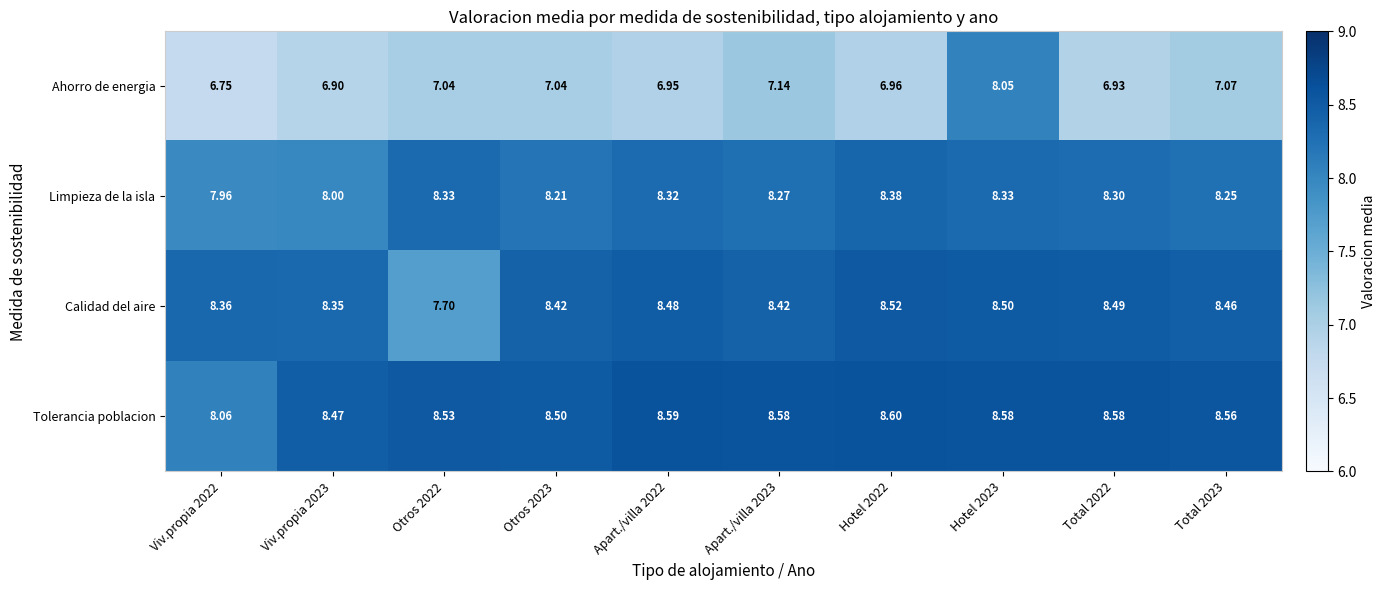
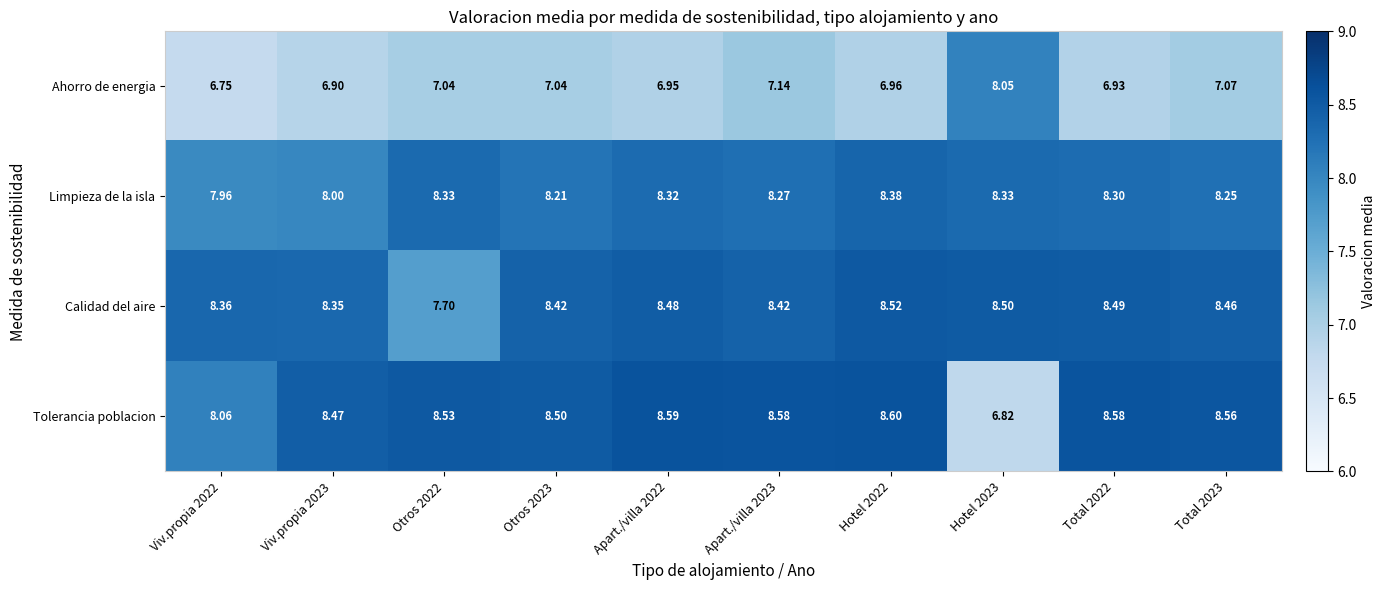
  {
    "Ahorro de energia": {
      "Viv.propia 2022": 6.75,
      "Viv.propia 2023": 6.90,
      "Otros 2022": 7.04,
      "Otros 2023": 7.04,
      "Apart./villa 2022": 6.95,
      "Apart./villa 2023": 7.14,
      "Hotel 2022": 6.96,
      "Hotel 2023": 8.05,
      "Total 2022": 6.93,
      "Total 2023": 7.07
    },
    "Limpieza de la isla": {
      "Viv.propia 2022": 7.96,
      "Viv.propia 2023": 8.00,
      "Otros 2022": 8.33,
      "Otros 2023": 8.21,
      "Apart./villa 2022": 8.32,
      "Apart./villa 2023": 8.27,
      "Hotel 2022": 8.38,
      "Hotel 2023": 8.33,
      "Total 2022": 8.30,
      "Total 2023": 8.25
    },
    "Calidad del aire": {
      "Viv.propia 2022": 8.36,
      "Viv.propia 2023": 8.35,
      "Otros 2022": 7.70,
      "Otros 2023": 8.42,
      "Apart./villa 2022": 8.48,
      "Apart./villa 2023": 8.42,
      "Hotel 2022": 8.52,
      "Hotel 2023": 8.50,
      "Total 2022": 8.49,
      "Total 2023": 8.46
    },
    "Tolerancia poblacion": {
      "Viv.propia 2022": 8.06,
      "Viv.propia 2023": 8.47,
      "Otros 2022": 8.53,
      "Otros 2023": 8.50,
      "Apart./villa 2022": 8.59,
      "Apart./villa 2023": 8.58,
      "Hotel 2022": 8.60,
-     "Hotel 2023": 8.58,
+     "Hotel 2023": 6.82,
      "Total 2022": 8.58,
      "Total 2023": 8.56
    }
  }
